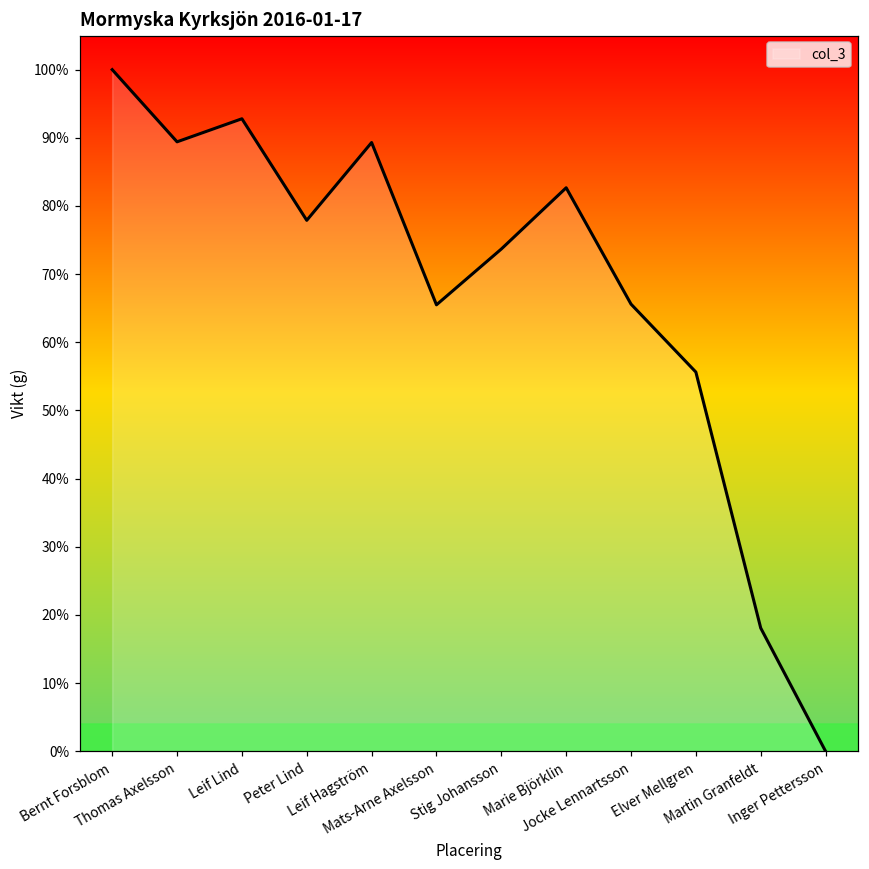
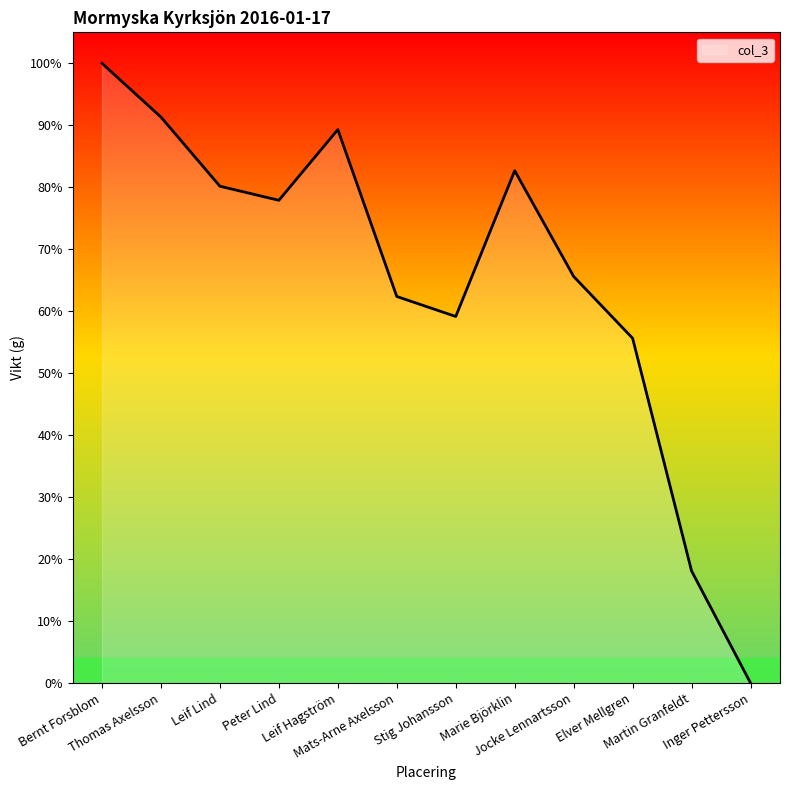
  {
    "col_3": {
      "Bernt Forsblom": "100%",
-     "Thomas Axelsson": "89%",
-     "Leif Lind": "93%",
+     "Thomas Axelsson": "91%",
+     "Leif Lind": "80%",
      "Peter Lind": "78%",
      "Leif Hagström": "89%",
-     "Mats-Arne Axelsson": "65%",
-     "Stig Johansson": "74%",
+     "Mats-Arne Axelsson": "62%",
+     "Stig Johansson": "59%",
      "Marie Björklin": "83%",
      "Jocke Lennartsson": "66%",
      "Elver Mellgren": "56%",
      "Martin Granfeldt": "18%",
      "Inger Pettersson": "0%"
    }
  }
